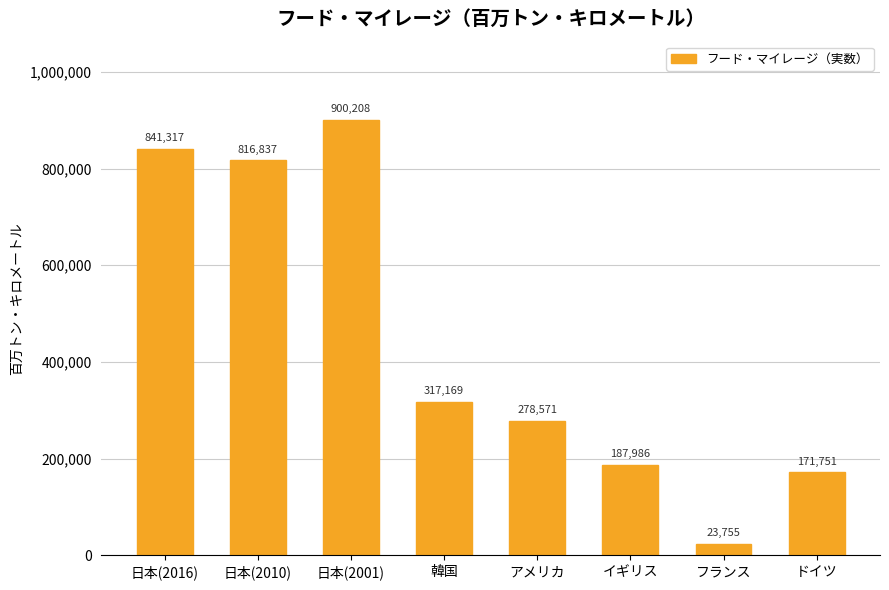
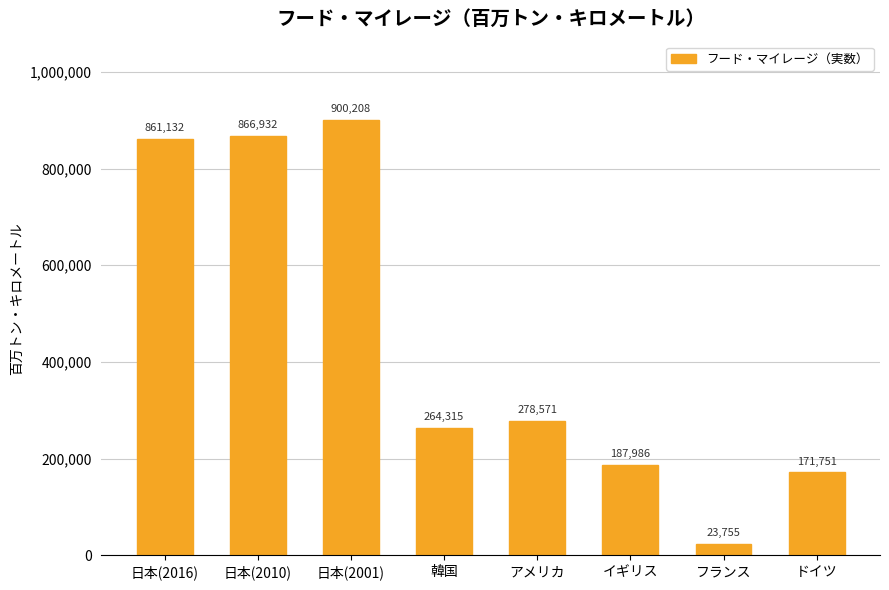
  {
-   "日本(2016)": "841,317",
-   "日本(2010)": "816,837",
+   "日本(2016)": "861,132",
+   "日本(2010)": "866,932",
    "日本(2001)": "900,208",
-   "韓国": "317,169",
+   "韓国": "264,315",
    "アメリカ": "278,571",
    "イギリス": "187,986",
    "フランス": "23,755",
    "ドイツ": "171,751"
  }
